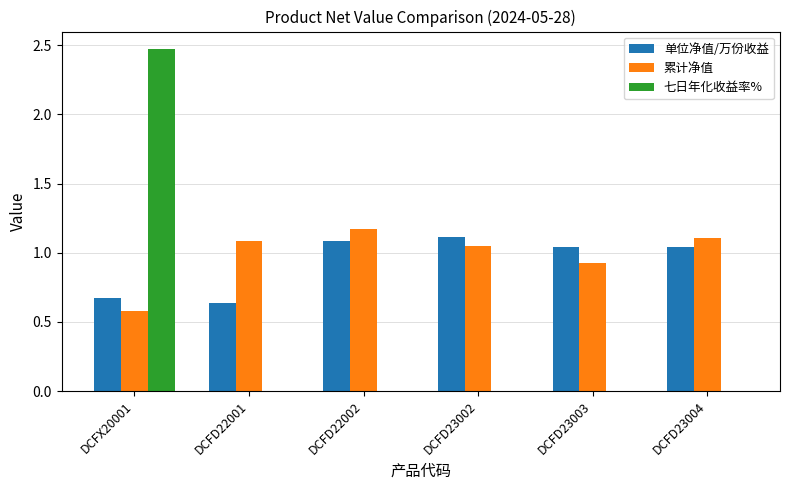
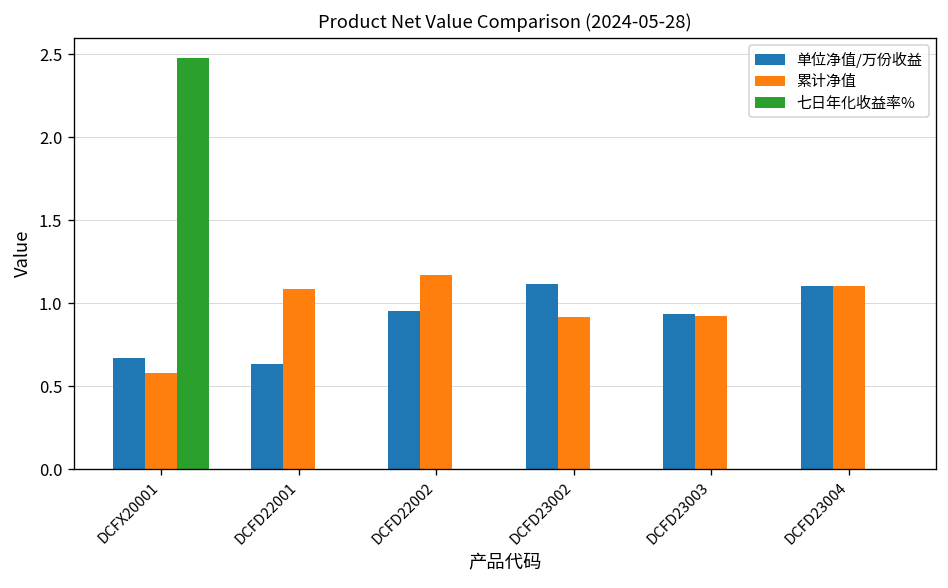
  {
    "单位净值/万份收益": {
      "DCFX20001": 0.67,
      "DCFD22001": 0.63,
-     "DCFD22002": 1.08,
+     "DCFD22002": 0.95,
      "DCFD23002": 1.11,
-     "DCFD23003": 1.04,
-     "DCFD23004": 1.04
+     "DCFD23003": 0.94,
+     "DCFD23004": 1.11
    },
    "累计净值": {
      "DCFX20001": 0.58,
      "DCFD22001": 1.09,
      "DCFD22002": 1.17,
-     "DCFD23002": 1.05,
+     "DCFD23002": 0.92,
      "DCFD23003": 0.92,
      "DCFD23004": 1.11
    },
    "七日年化收益率%": {
      "DCFX20001": 2.48,
      "DCFD22001": 0.00,
      "DCFD22002": 0.00,
      "DCFD23002": 0.00,
      "DCFD23003": 0.00,
      "DCFD23004": 0.00
    }
  }
